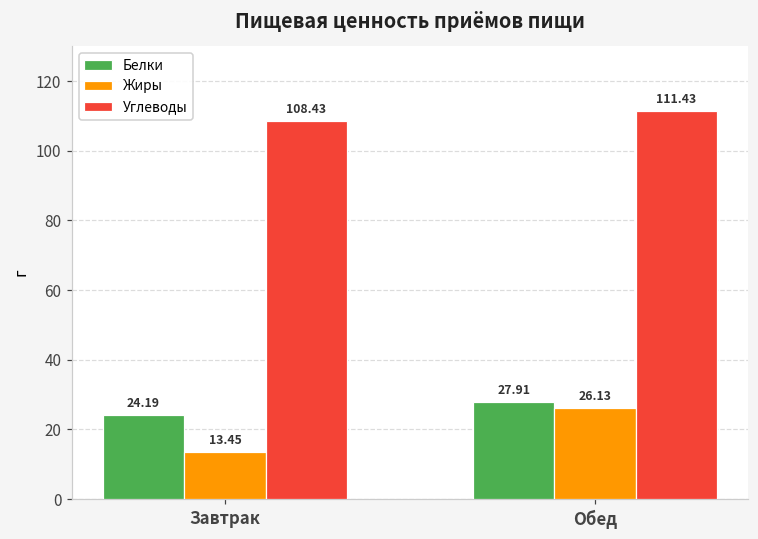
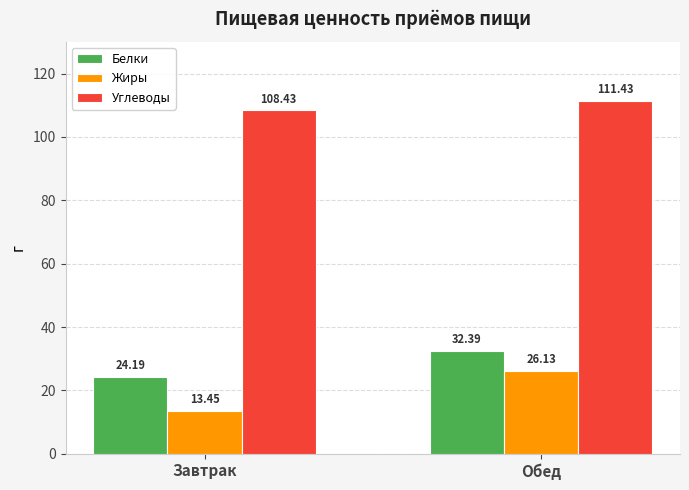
  {
    "Белки": {
      "Завтрак": 24.19,
-     "Обед": 27.91
+     "Обед": 32.39
    },
    "Жиры": {
      "Завтрак": 13.45,
      "Обед": 26.13
    },
    "Углеводы": {
      "Завтрак": 108.43,
      "Обед": 111.43
    }
  }
